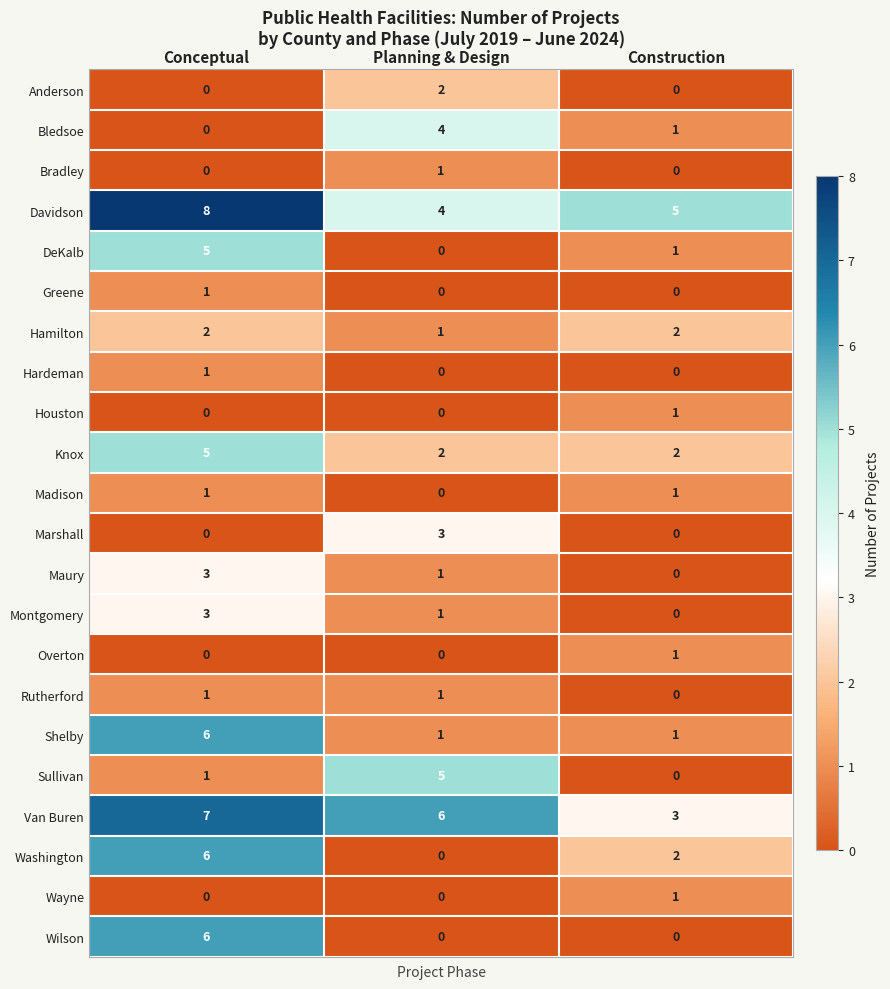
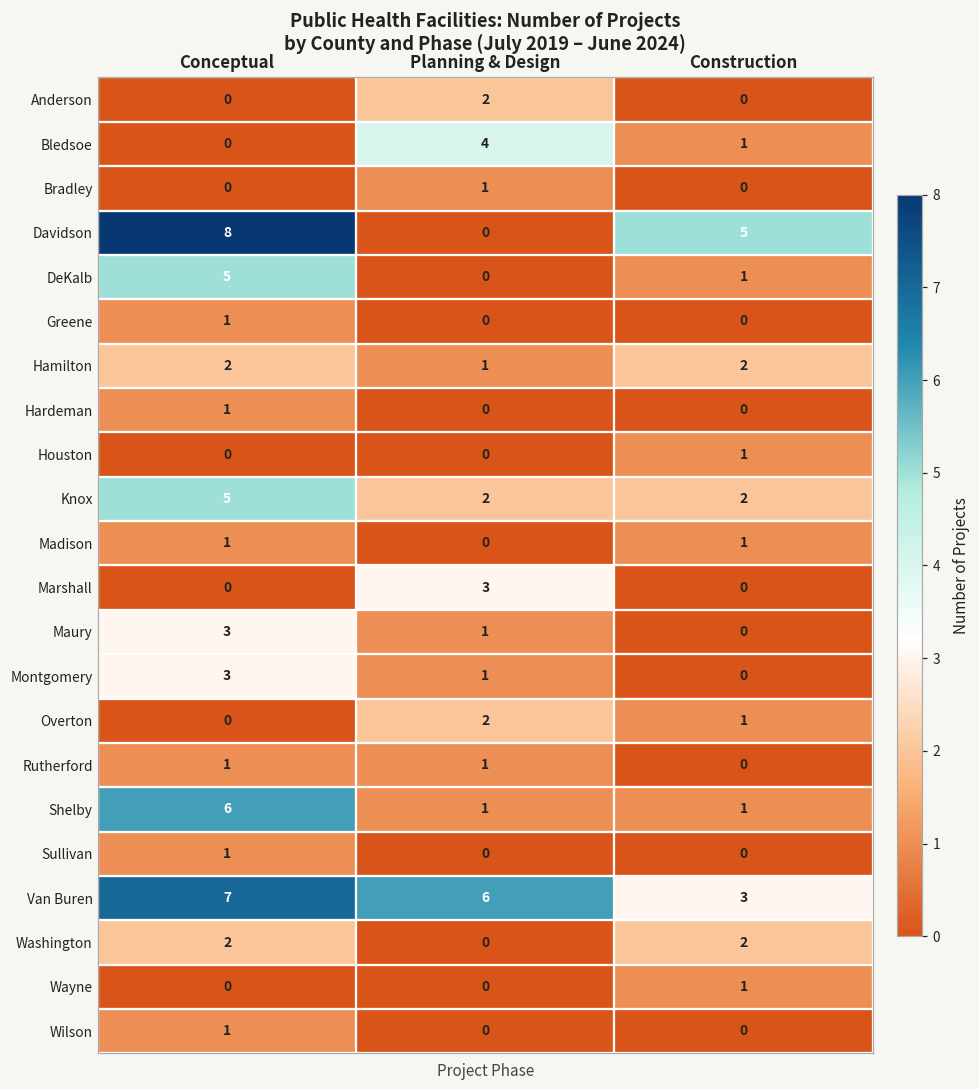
  {
    "Anderson": {
      "Conceptual": 0,
      "Planning & Design": 2,
      "Construction": 0
    },
    "Bledsoe": {
      "Conceptual": 0,
      "Planning & Design": 4,
      "Construction": 1
    },
    "Bradley": {
      "Conceptual": 0,
      "Planning & Design": 1,
      "Construction": 0
    },
    "Davidson": {
      "Conceptual": 8,
-     "Planning & Design": 4,
+     "Planning & Design": 0,
      "Construction": 5
    },
    "DeKalb": {
      "Conceptual": 5,
      "Planning & Design": 0,
      "Construction": 1
    },
    "Greene": {
      "Conceptual": 1,
      "Planning & Design": 0,
      "Construction": 0
    },
    "Hamilton": {
      "Conceptual": 2,
      "Planning & Design": 1,
      "Construction": 2
    },
    "Hardeman": {
      "Conceptual": 1,
      "Planning & Design": 0,
      "Construction": 0
    },
    "Houston": {
      "Conceptual": 0,
      "Planning & Design": 0,
      "Construction": 1
    },
    "Knox": {
      "Conceptual": 5,
      "Planning & Design": 2,
      "Construction": 2
    },
    "Madison": {
      "Conceptual": 1,
      "Planning & Design": 0,
      "Construction": 1
    },
    "Marshall": {
      "Conceptual": 0,
      "Planning & Design": 3,
      "Construction": 0
    },
    "Maury": {
      "Conceptual": 3,
      "Planning & Design": 1,
      "Construction": 0
    },
    "Montgomery": {
      "Conceptual": 3,
      "Planning & Design": 1,
      "Construction": 0
    },
    "Overton": {
      "Conceptual": 0,
-     "Planning & Design": 0,
+     "Planning & Design": 2,
      "Construction": 1
    },
    "Rutherford": {
      "Conceptual": 1,
      "Planning & Design": 1,
      "Construction": 0
    },
    "Shelby": {
      "Conceptual": 6,
      "Planning & Design": 1,
      "Construction": 1
    },
    "Sullivan": {
      "Conceptual": 1,
-     "Planning & Design": 5,
+     "Planning & Design": 0,
      "Construction": 0
    },
    "Van Buren": {
      "Conceptual": 7,
      "Planning & Design": 6,
      "Construction": 3
    },
    "Washington": {
-     "Conceptual": 6,
+     "Conceptual": 2,
      "Planning & Design": 0,
      "Construction": 2
    },
    "Wayne": {
      "Conceptual": 0,
      "Planning & Design": 0,
      "Construction": 1
    },
    "Wilson": {
-     "Conceptual": 6,
+     "Conceptual": 1,
      "Planning & Design": 0,
      "Construction": 0
    }
  }
